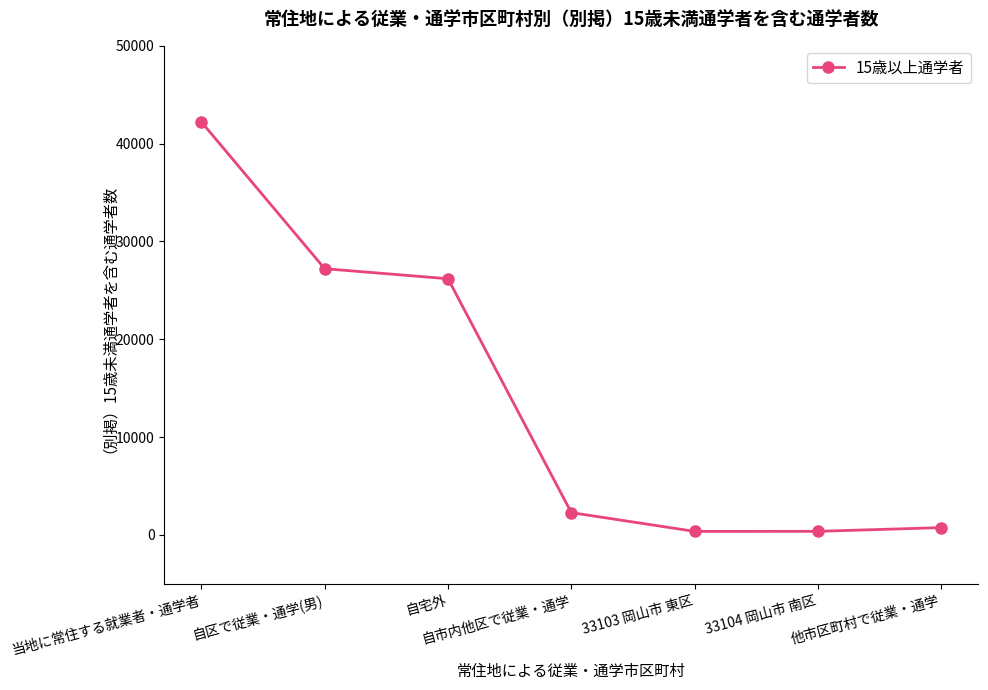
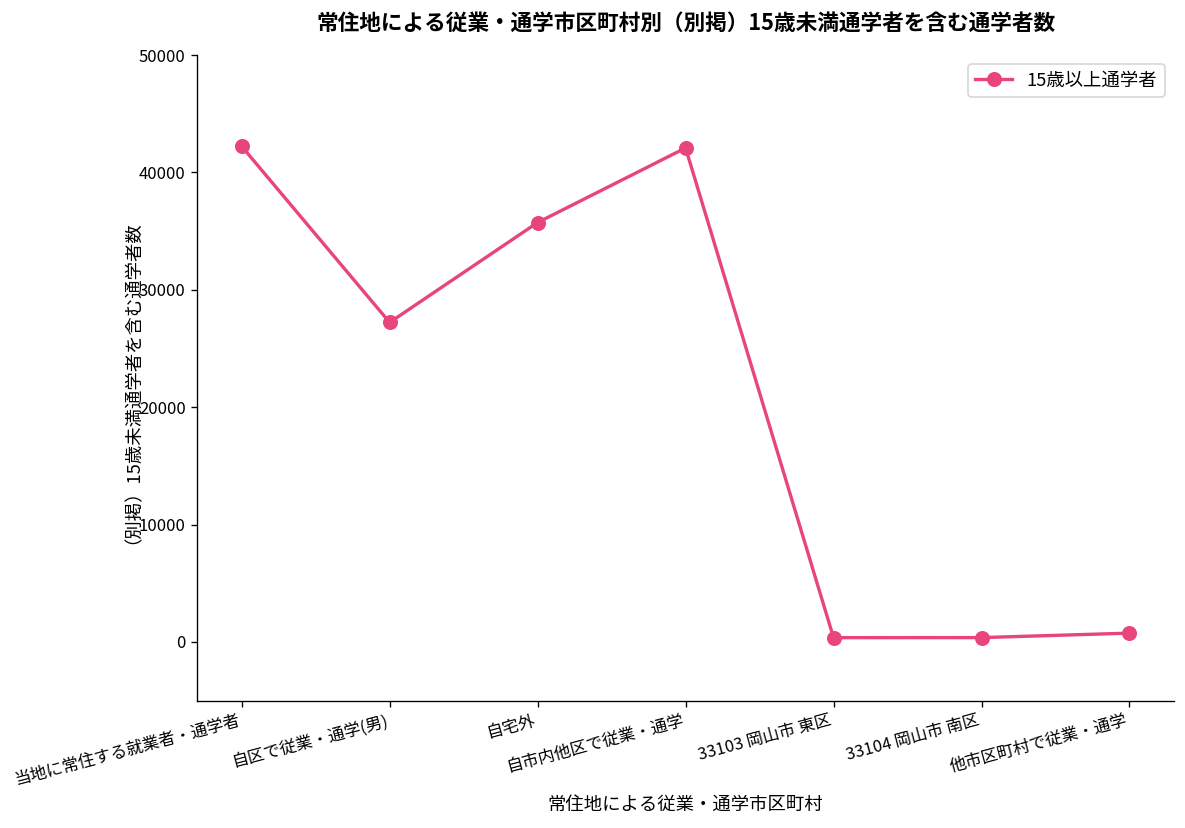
  {
    "当地に常住する就業者・通学者": 42000,
    "自区で従業・通学(男)": 27000,
-   "自宅外": 26000,
-   "自市内他区で従業・通学": 2000,
+   "自宅外": 36000,
+   "自市内他区で従業・通学": 42000,
    "33103 岡山市 東区": 0,
    "33104 岡山市 南区": 0,
    "他市区町村で従業・通学": 1000
  }
